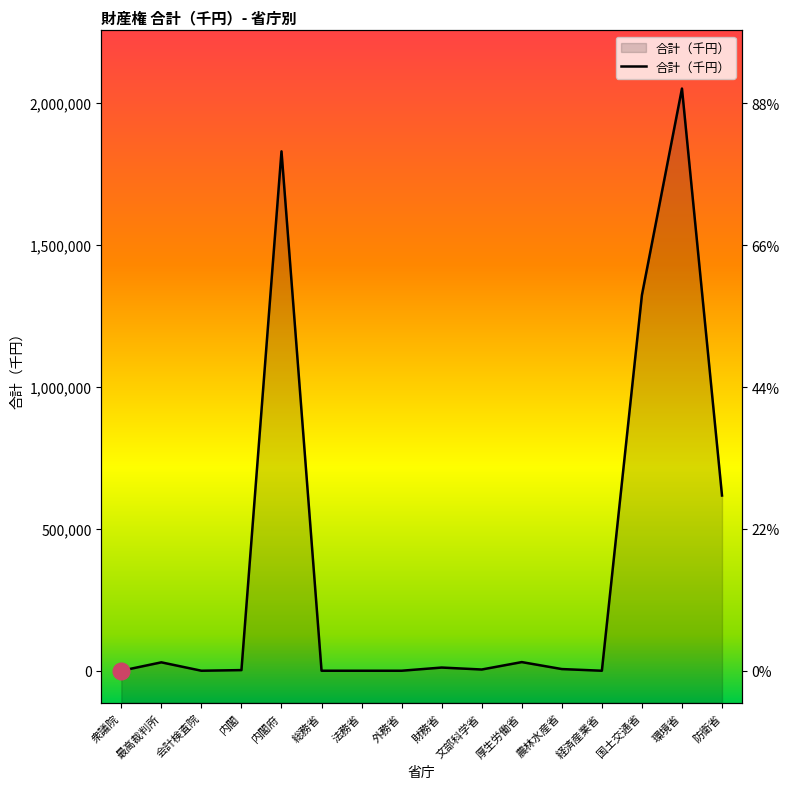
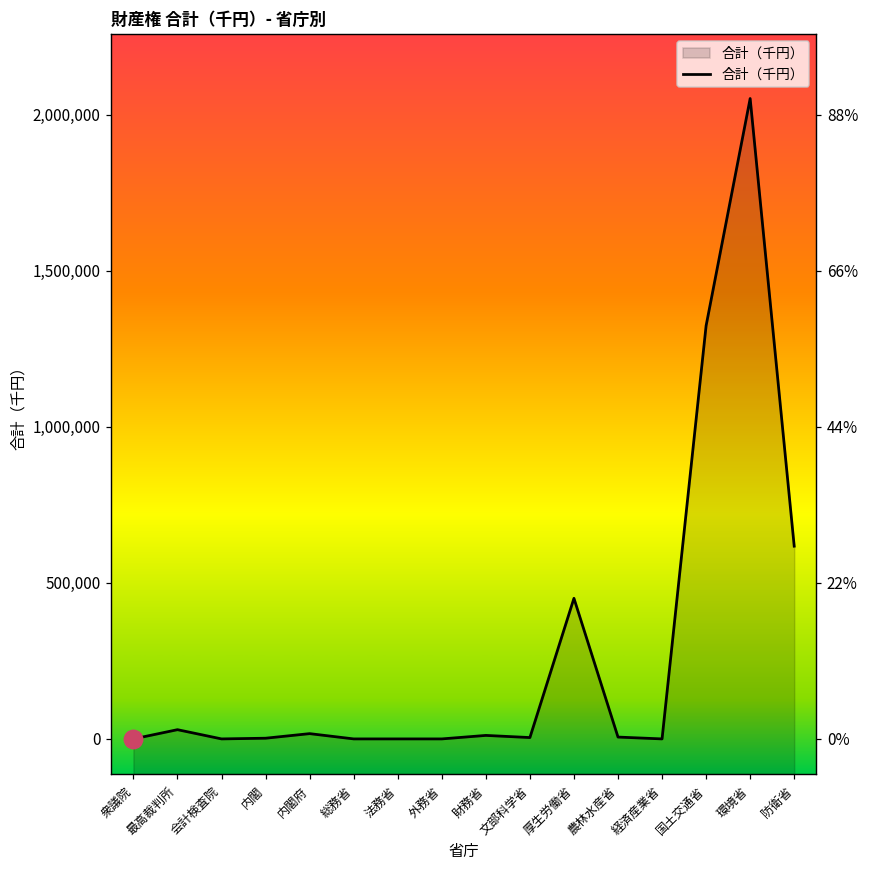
  {
    "合計（千円）": {
      "最高裁判所": "30,000",
      "会計検査院": "0",
      "内閣": "0",
-     "内閣府": "1,830,000",
+     "内閣府": "20,000",
      "総務省": "0",
      "法務省": "0",
      "外務省": "0",
      "財務省": "10,000",
      "文部科学省": "0",
-     "厚生労働省": "30,000",
+     "厚生労働省": "450,000",
      "農林水産省": "10,000",
      "経済産業省": "0",
      "国土交通省": "1,320,000",
      "環境省": "2,050,000",
      "防衛省": "620,000"
    }
  }
